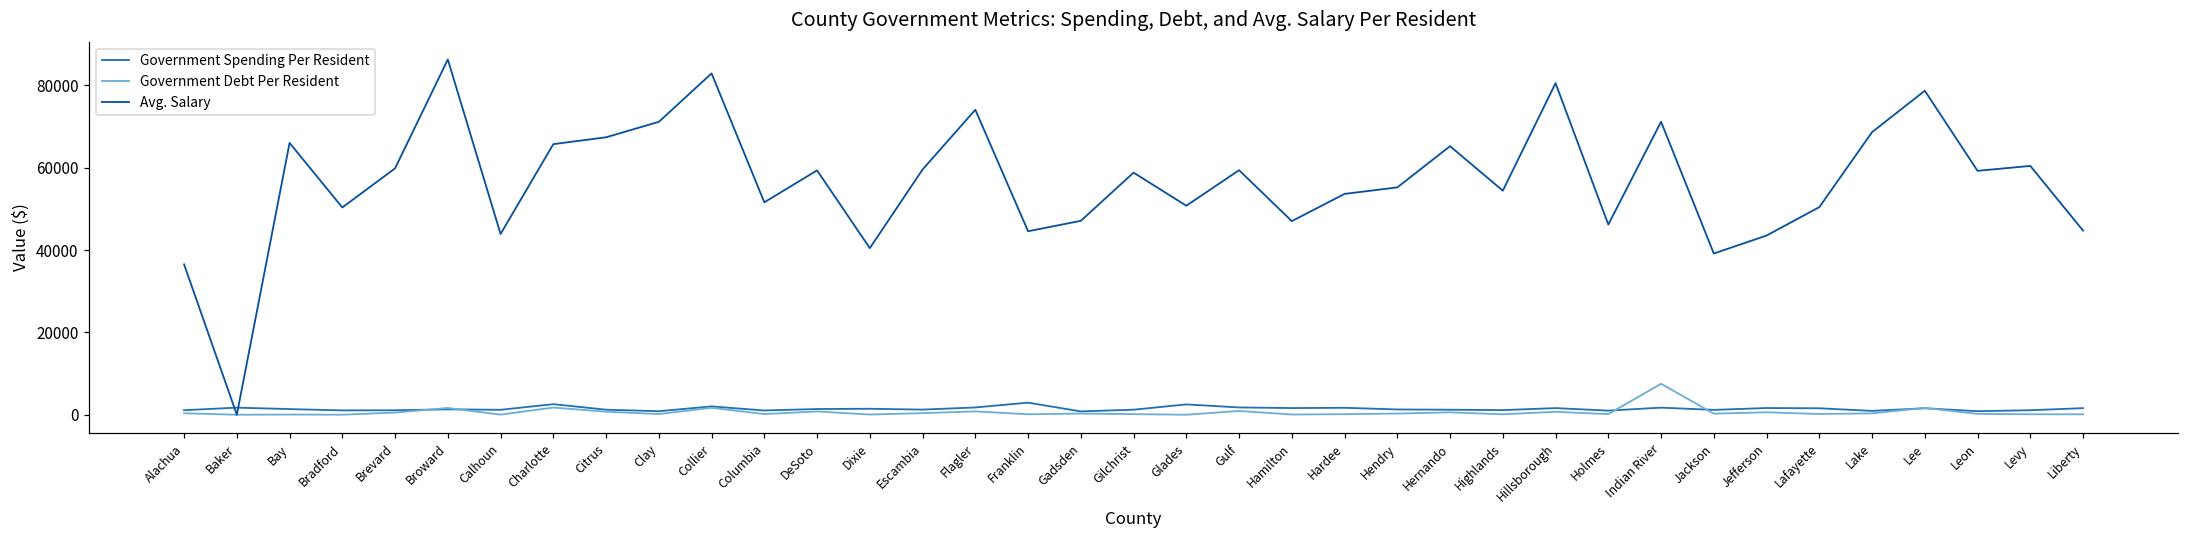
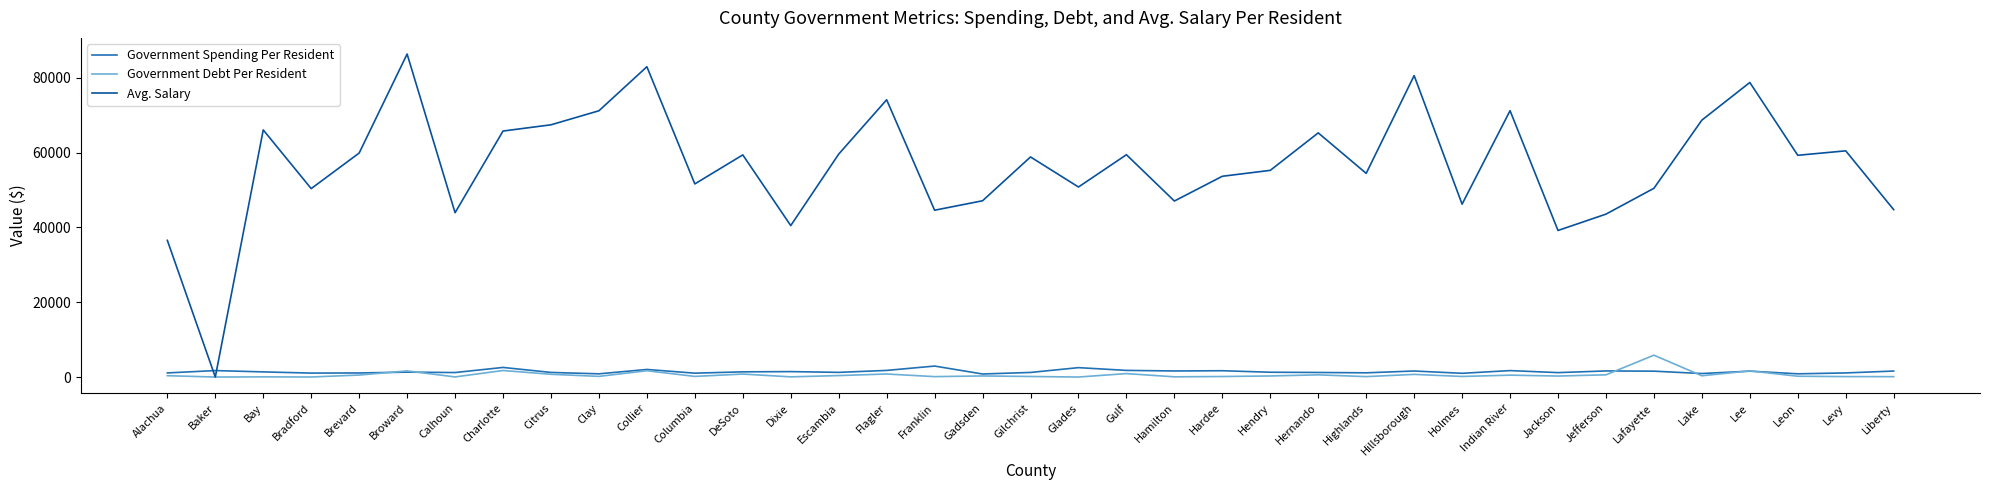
  {
    "Government Debt Per Resident": {
      "Alachua": 0,
      "Bay": 0,
      "Bradford": 0,
      "Calhoun": 0,
      "Charlotte": 2000,
      "Clay": 0,
      "Columbia": 0,
      "Dixie": 0,
      "Escambia": 0,
      "Flagler": 1000,
      "Franklin": 0,
      "Gilchrist": 0,
      "Glades": 0,
      "Gulf": 1000,
      "Hamilton": 0,
      "Hardee": 0,
      "Hendry": 0,
      "Highlands": 0,
      "Hillsborough": 1000,
      "Holmes": 0,
-     "Indian River": 8000,
+     "Indian River": 1000,
      "Jackson": 0,
      "Jefferson": 1000,
-     "Lafayette": 0,
+     "Lafayette": 6000,
      "Levy": 0,
      "Liberty": 0
    }
  }
